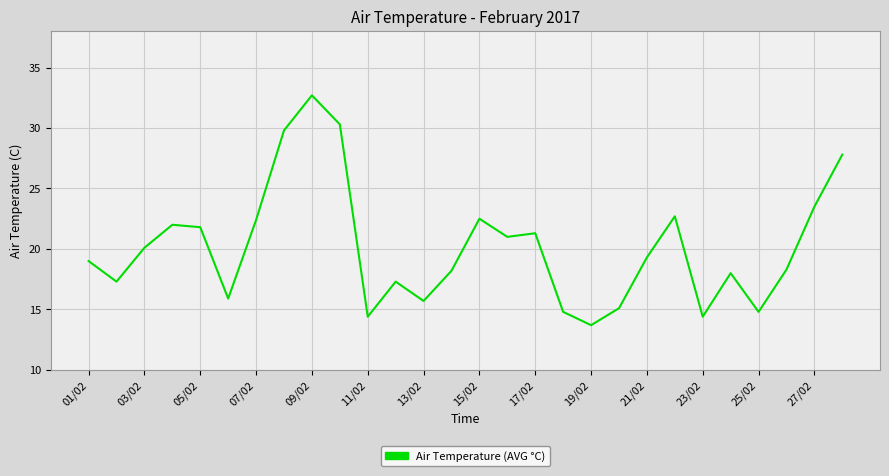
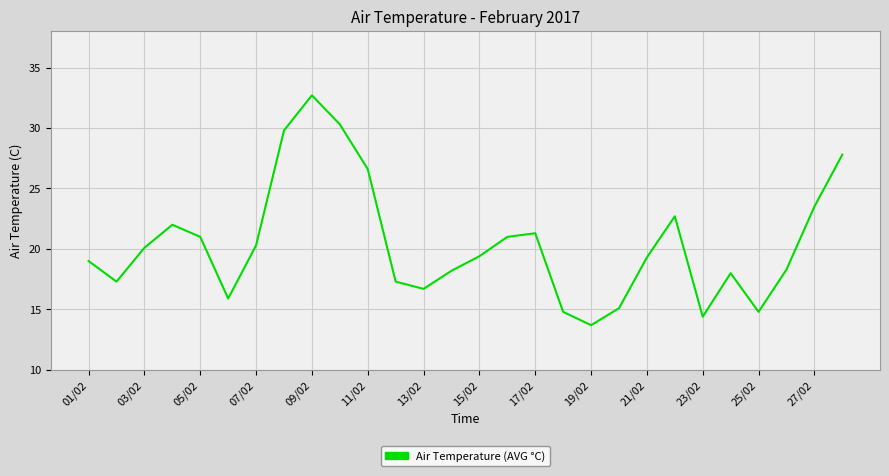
  {
    "01/02": 19.0,
    "03/02": 20.1,
-   "05/02": 21.8,
-   "07/02": 22.4,
+   "05/02": 21.0,
+   "07/02": 20.3,
    "09/02": 32.7,
-   "11/02": 14.4,
-   "13/02": 15.7,
-   "15/02": 22.5,
+   "11/02": 26.6,
+   "13/02": 16.7,
+   "15/02": 19.4,
    "17/02": 21.3,
    "19/02": 13.7,
    "21/02": 19.3,
    "23/02": 14.4,
    "25/02": 14.8,
    "27/02": 23.5
  }
